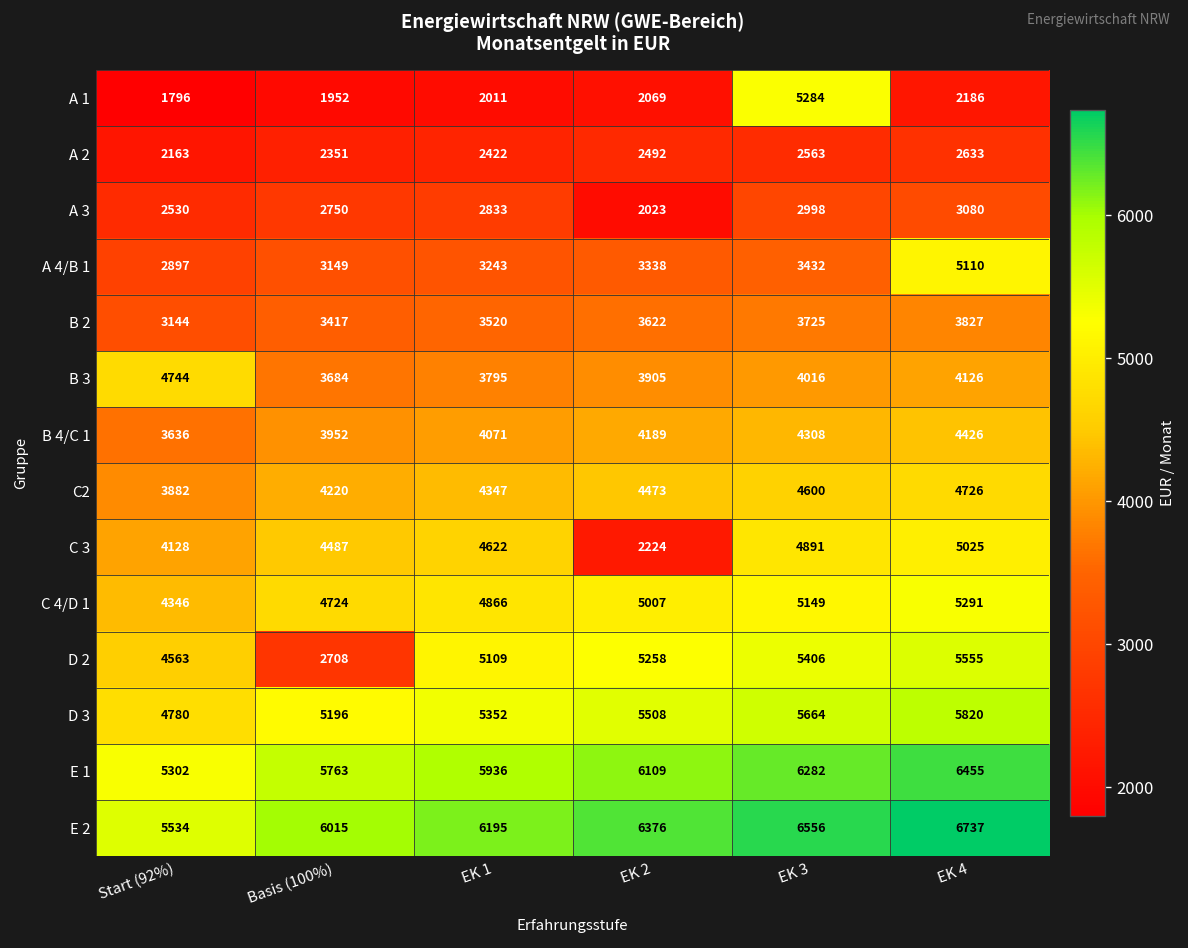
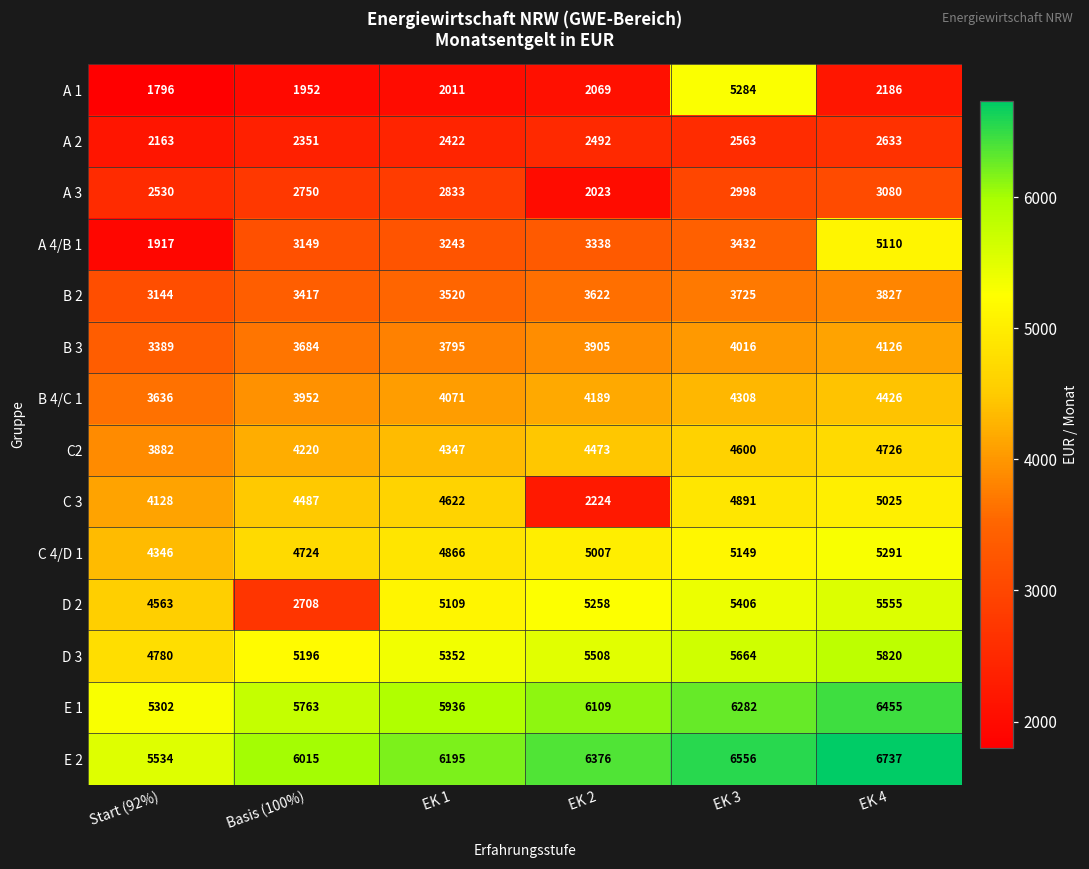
  {
    "A 1": {
      "Start (92%)": 1796,
      "Basis (100%)": 1952,
      "EK 1": 2011,
      "EK 2": 2069,
      "EK 3": 5284,
      "EK 4": 2186
    },
    "A 2": {
      "Start (92%)": 2163,
      "Basis (100%)": 2351,
      "EK 1": 2422,
      "EK 2": 2492,
      "EK 3": 2563,
      "EK 4": 2633
    },
    "A 3": {
      "Start (92%)": 2530,
      "Basis (100%)": 2750,
      "EK 1": 2833,
      "EK 2": 2023,
      "EK 3": 2998,
      "EK 4": 3080
    },
    "A 4/B 1": {
-     "Start (92%)": 2897,
+     "Start (92%)": 1917,
      "Basis (100%)": 3149,
      "EK 1": 3243,
      "EK 2": 3338,
      "EK 3": 3432,
      "EK 4": 5110
    },
    "B 2": {
      "Start (92%)": 3144,
      "Basis (100%)": 3417,
      "EK 1": 3520,
      "EK 2": 3622,
      "EK 3": 3725,
      "EK 4": 3827
    },
    "B 3": {
-     "Start (92%)": 4744,
+     "Start (92%)": 3389,
      "Basis (100%)": 3684,
      "EK 1": 3795,
      "EK 2": 3905,
      "EK 3": 4016,
      "EK 4": 4126
    },
    "B 4/C 1": {
      "Start (92%)": 3636,
      "Basis (100%)": 3952,
      "EK 1": 4071,
      "EK 2": 4189,
      "EK 3": 4308,
      "EK 4": 4426
    },
    "C2": {
      "Start (92%)": 3882,
      "Basis (100%)": 4220,
      "EK 1": 4347,
      "EK 2": 4473,
      "EK 3": 4600,
      "EK 4": 4726
    },
    "C 3": {
      "Start (92%)": 4128,
      "Basis (100%)": 4487,
      "EK 1": 4622,
      "EK 2": 2224,
      "EK 3": 4891,
      "EK 4": 5025
    },
    "C 4/D 1": {
      "Start (92%)": 4346,
      "Basis (100%)": 4724,
      "EK 1": 4866,
      "EK 2": 5007,
      "EK 3": 5149,
      "EK 4": 5291
    },
    "D 2": {
      "Start (92%)": 4563,
      "Basis (100%)": 2708,
      "EK 1": 5109,
      "EK 2": 5258,
      "EK 3": 5406,
      "EK 4": 5555
    },
    "D 3": {
      "Start (92%)": 4780,
      "Basis (100%)": 5196,
      "EK 1": 5352,
      "EK 2": 5508,
      "EK 3": 5664,
      "EK 4": 5820
    },
    "E 1": {
      "Start (92%)": 5302,
      "Basis (100%)": 5763,
      "EK 1": 5936,
      "EK 2": 6109,
      "EK 3": 6282,
      "EK 4": 6455
    },
    "E 2": {
      "Start (92%)": 5534,
      "Basis (100%)": 6015,
      "EK 1": 6195,
      "EK 2": 6376,
      "EK 3": 6556,
      "EK 4": 6737
    }
  }
